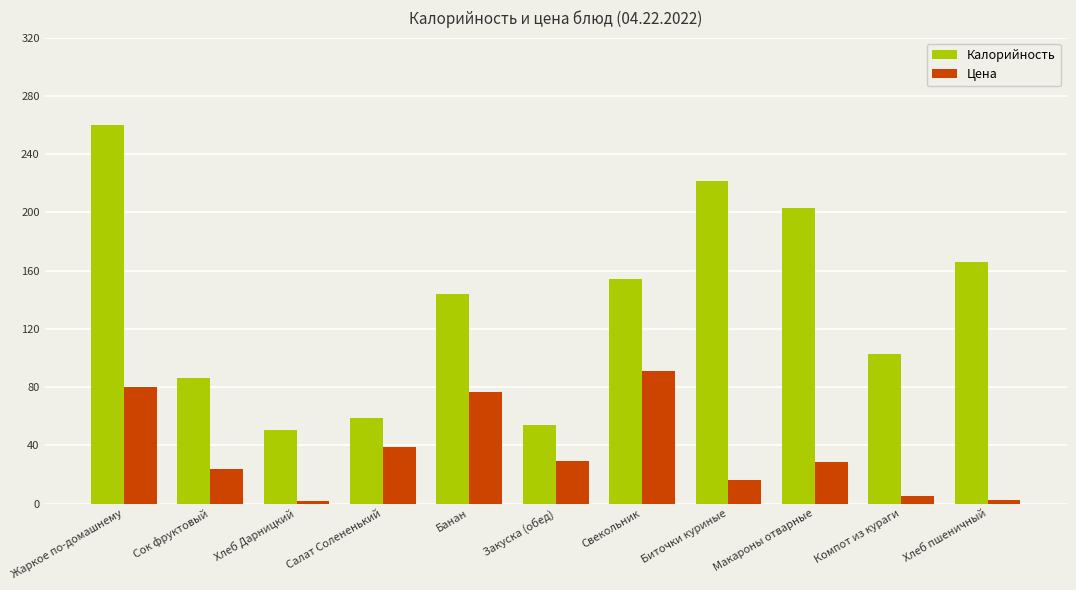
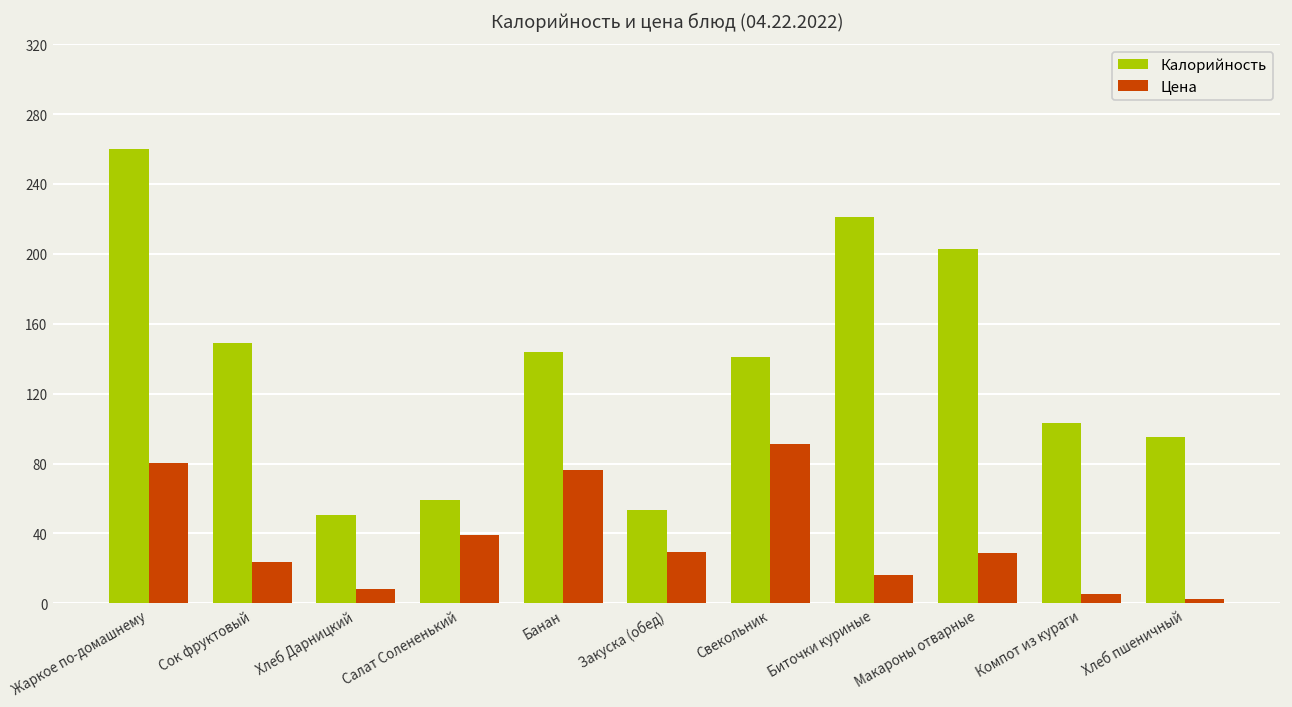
  {
    "Калорийность": {
      "Жаркое по-домашнему": 260,
-     "Сок фруктовый": 86,
+     "Сок фруктовый": 149,
      "Хлеб Дарницкий": 51,
      "Салат Солененький": 59,
      "Банан": 144,
      "Закуска (обед)": 54,
-     "Свекольник": 154,
+     "Свекольник": 141,
      "Биточки куриные": 221,
      "Макароны отварные": 203,
      "Компот из кураги": 103,
-     "Хлеб пшеничный": 166
+     "Хлеб пшеничный": 95
    },
    "Цена": {
      "Жаркое по-домашнему": 80,
      "Сок фруктовый": 24,
-     "Хлеб Дарницкий": 2,
+     "Хлеб Дарницкий": 8,
      "Салат Солененький": 39,
      "Банан": 76,
      "Закуска (обед)": 29,
      "Свекольник": 91,
      "Биточки куриные": 16,
      "Макароны отварные": 29,
      "Компот из кураги": 6,
      "Хлеб пшеничный": 2
    }
  }
